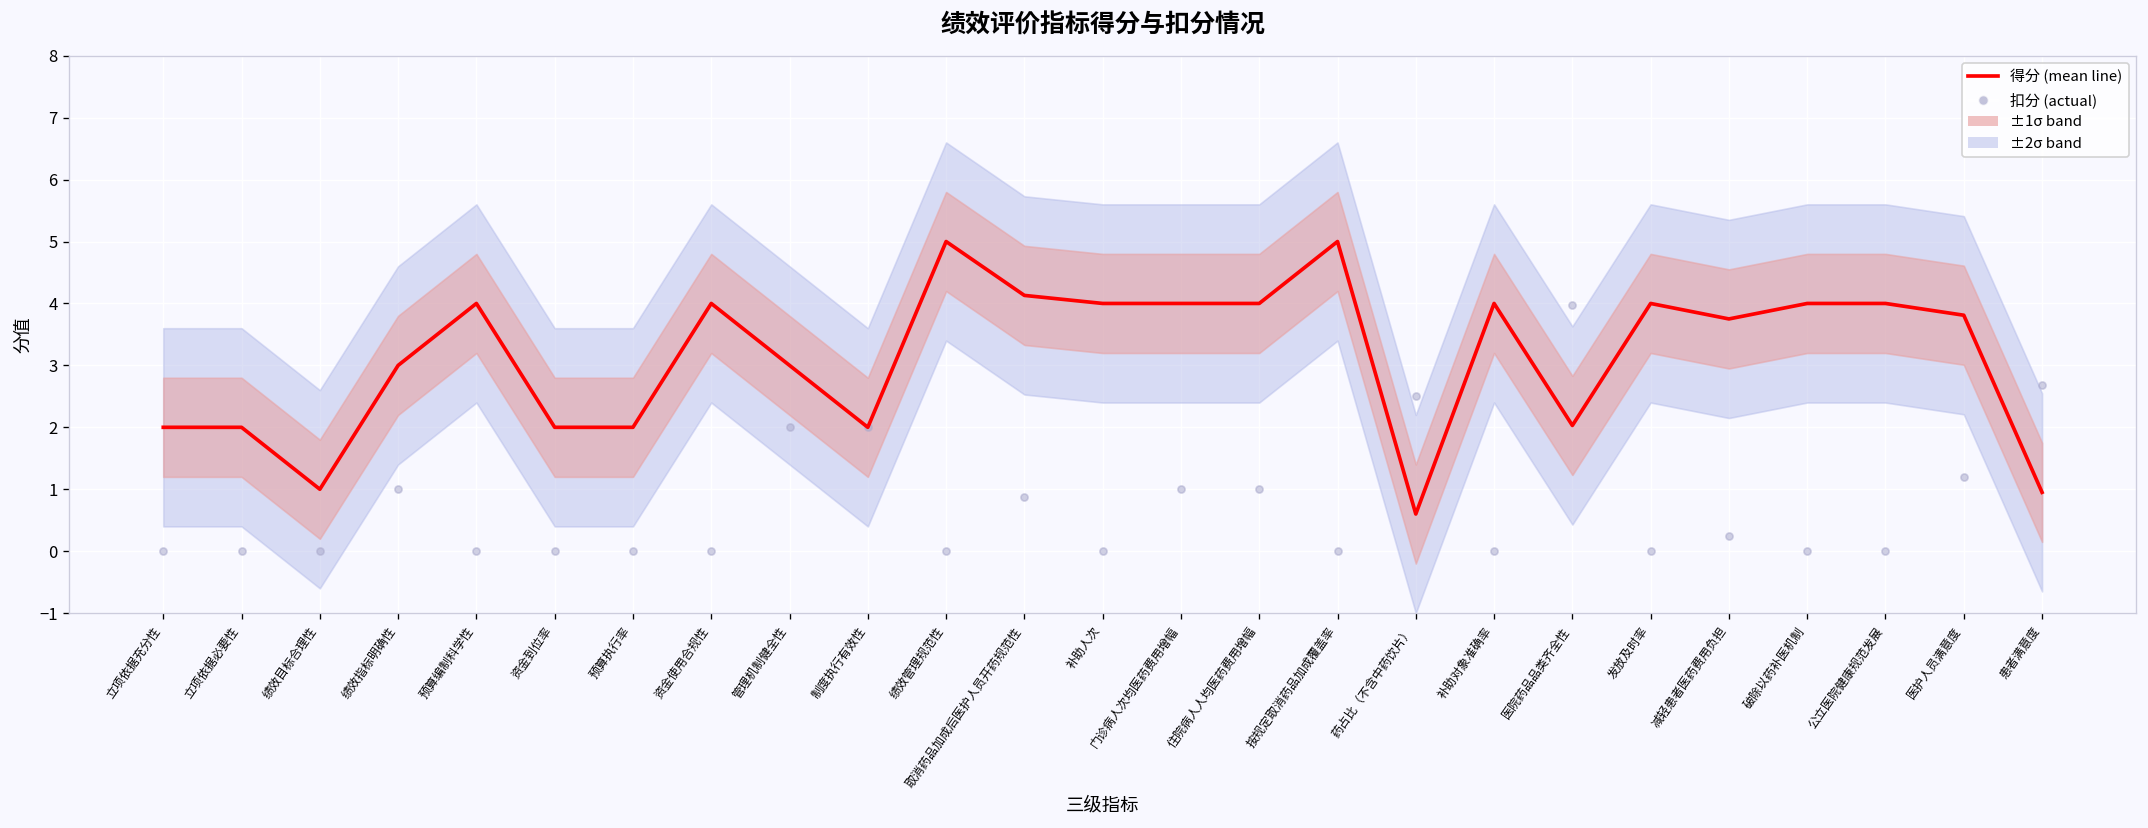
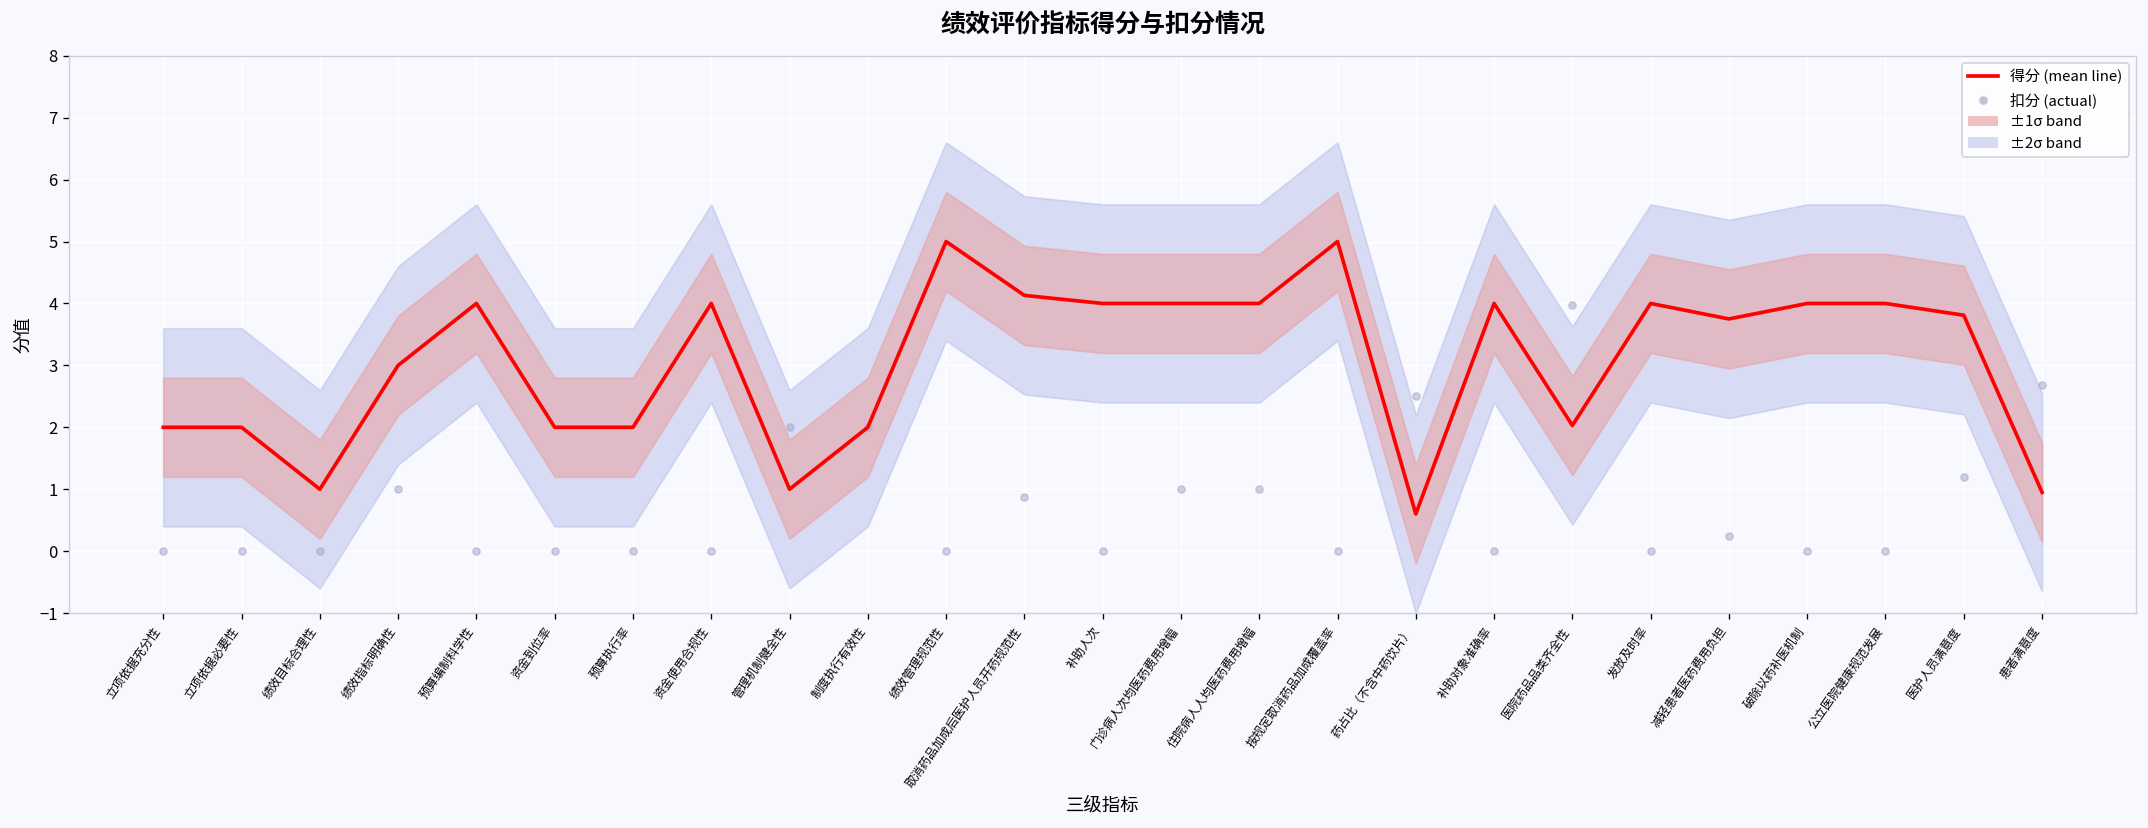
  {
    "得分 (mean line)": {
      "立项依据充分性": 2,
      "立项依据必要性": 2,
      "绩效目标合理性": 1,
      "绩效指标明确性": 3,
      "预算编制科学性": 4,
      "资金到位率": 2,
      "预算执行率": 2,
      "资金使用合规性": 4,
-     "管理机制健全性": 3,
+     "管理机制健全性": 1,
      "绩效管理规范性": 5,
      "取消药品加成后医护人员开药规范性": 4.1,
      "补助人次": 4,
      "门诊病人次均医药费用增幅": 4,
      "住院病人人均医药费用增幅": 4,
      "按规定取消药品加成覆盖率": 5,
      "药占比（不含中药饮片）": 0.6,
      "补助对象准确率": 4,
      "医院药品品类齐全性": 2,
      "发放及时率": 4,
      "减轻患者医药费用负担": 3.8,
      "破除以药补医机制": 4,
      "公立医院健康规范发展": 4,
      "医护人员满意度": 3.8,
      "患者满意度": 1.0
    }
  }
